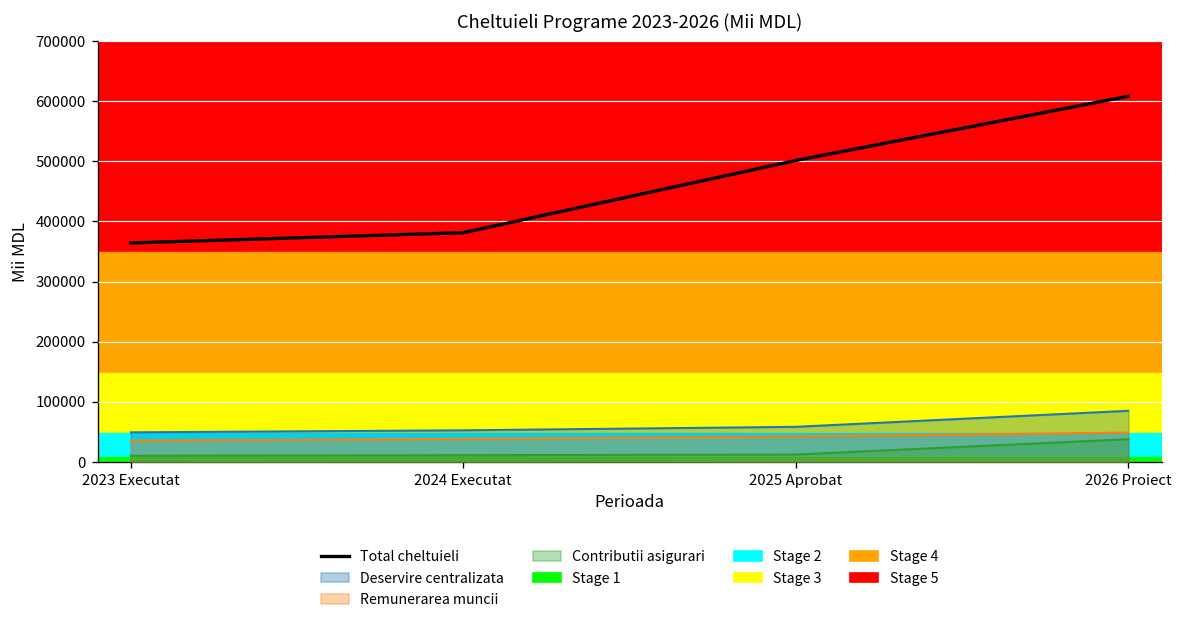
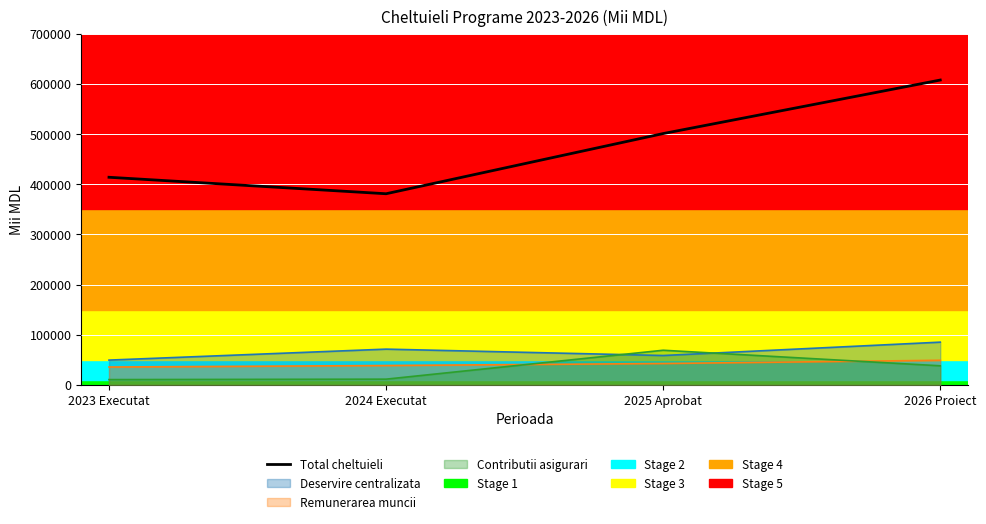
  {
    "Total cheltuieli": {
-     "2023 Executat": 360000,
+     "2023 Executat": 410000,
      "2024 Executat": 380000,
      "2025 Aprobat": 500000,
      "2026 Proiect": 610000
    },
    "Deservire centralizata": {
      "2023 Executat": 50000,
-     "2024 Executat": 50000,
+     "2024 Executat": 70000,
      "2025 Aprobat": 60000,
      "2026 Proiect": 80000
    },
    "Remunerarea muncii": {
      "2023 Executat": 40000,
      "2024 Executat": 40000,
      "2025 Aprobat": 40000,
      "2026 Proiect": 50000
    },
    "Contributii asigurari": {
      "2023 Executat": 10000,
      "2024 Executat": 10000,
-     "2025 Aprobat": 10000,
+     "2025 Aprobat": 70000,
      "2026 Proiect": 40000
    }
  }
